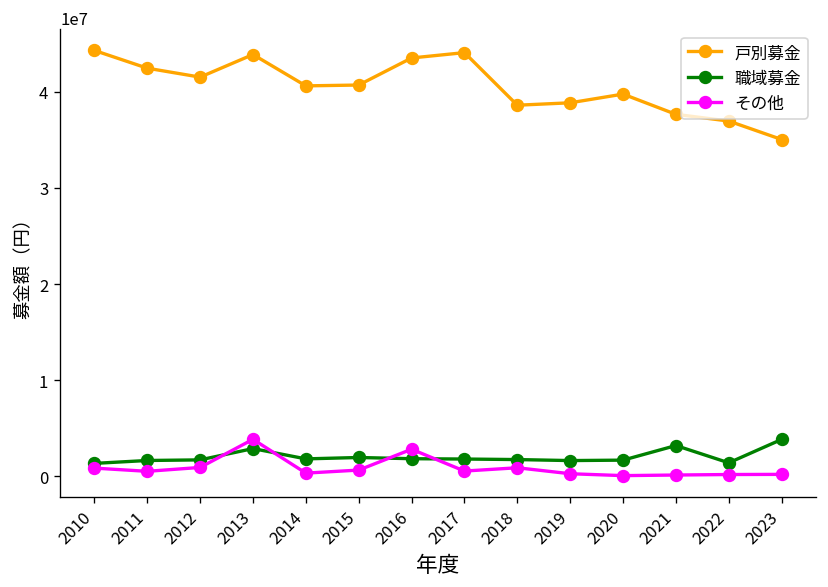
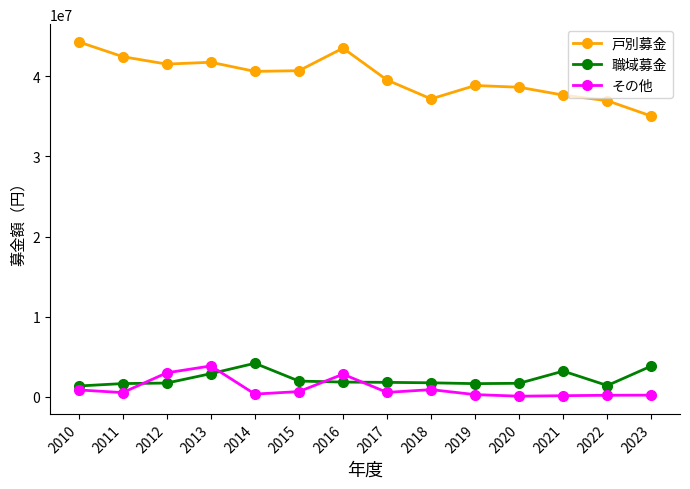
  {
    "戸別募金": {
      "2010": 44000000,
      "2011": 42000000,
      "2012": 42000000,
-     "2013": 44000000,
+     "2013": 42000000,
      "2014": 41000000,
      "2015": 41000000,
      "2016": 43000000,
-     "2017": 44000000,
-     "2018": 39000000,
+     "2017": 40000000,
+     "2018": 37000000,
      "2019": 39000000,
-     "2020": 40000000,
+     "2020": 39000000,
      "2021": 38000000,
      "2022": 37000000,
      "2023": 35000000
    },
    "職域募金": {
      "2010": 1000000,
      "2011": 2000000,
      "2012": 2000000,
      "2013": 3000000,
-     "2014": 2000000,
+     "2014": 4000000,
      "2015": 2000000,
      "2016": 2000000,
      "2017": 2000000,
      "2018": 2000000,
      "2019": 2000000,
      "2020": 2000000,
      "2021": 3000000,
      "2022": 1000000,
      "2023": 4000000
    },
    "その他": {
      "2010": 1000000,
      "2011": 1000000,
-     "2012": 1000000,
+     "2012": 3000000,
      "2013": 4000000,
      "2014": 0,
      "2015": 1000000,
      "2016": 3000000,
      "2017": 1000000,
      "2018": 1000000,
      "2019": 0,
      "2020": 0,
      "2021": 0,
      "2022": 0,
      "2023": 0
    }
  }
